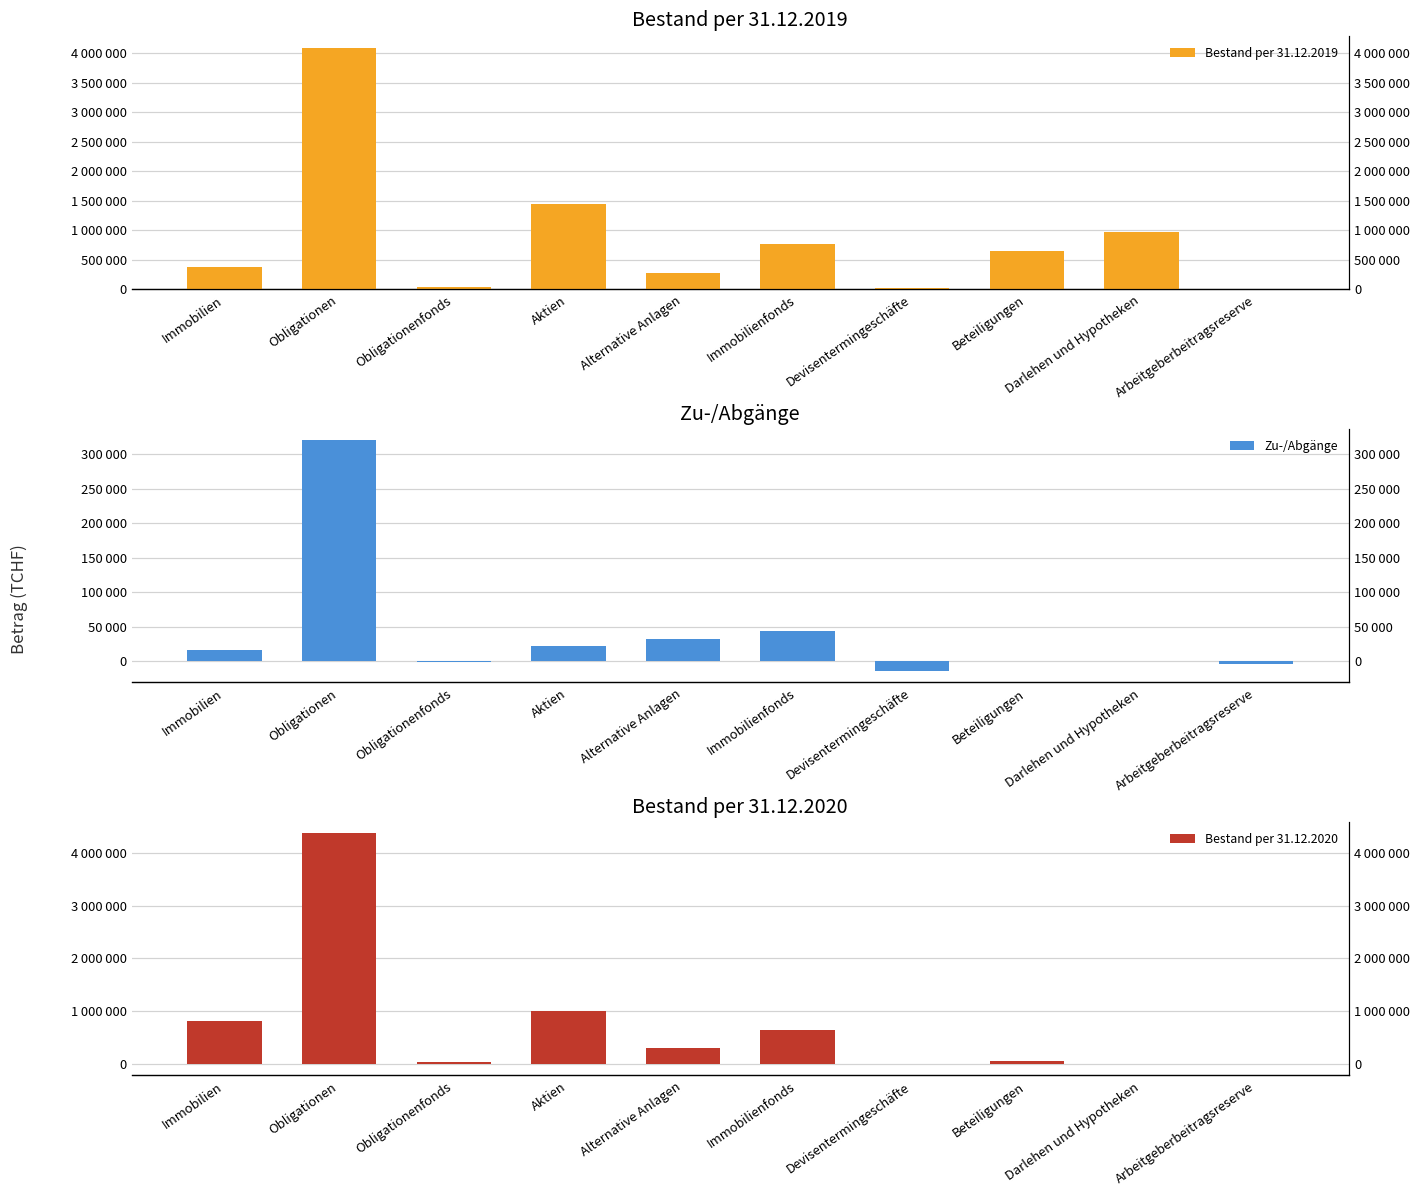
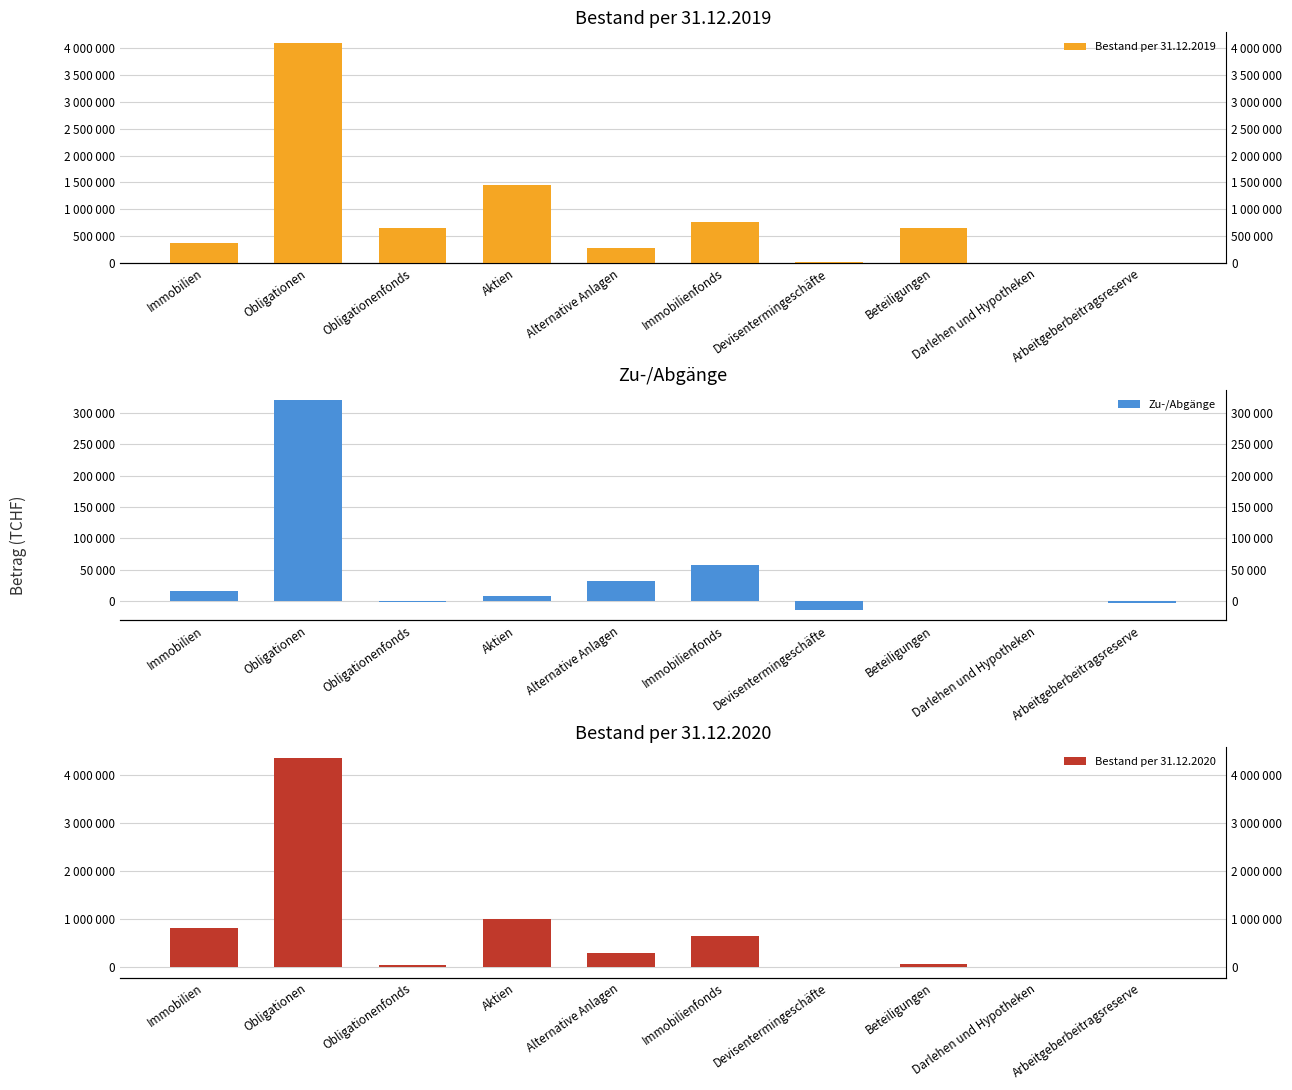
  {
    "Bestand per 31.12.2019": {
      "Immobilien": 400000,
      "Obligationen": 4100000,
-     "Obligationenfonds": 0,
+     "Obligationenfonds": 600000,
      "Aktien": 1400000,
      "Alternative Anlagen": 300000,
      "Immobilienfonds": 800000,
      "Beteiligungen": 600000,
-     "Darlehen und Hypotheken": 1000000
+     "Darlehen und Hypotheken": 0
    },
    "Zu-/Abgänge": {
      "Immobilien": 20000,
      "Obligationen": 320000,
-     "Aktien": 20000,
+     "Aktien": 10000,
      "Alternative Anlagen": 30000,
-     "Immobilienfonds": 40000,
+     "Immobilienfonds": 60000,
      "Devisentermingeschäfte": -10000,
      "Beteiligungen": 0
    },
    "Bestand per 31.12.2020": {
      "Immobilien": 800000,
      "Obligationen": 4400000,
      "Aktien": 1000000,
      "Alternative Anlagen": 300000,
      "Immobilienfonds": 600000,
      "Beteiligungen": 100000,
      "Darlehen und Hypotheken": 0,
      "Arbeitgeberbeitragsreserve": 0
    }
  }
